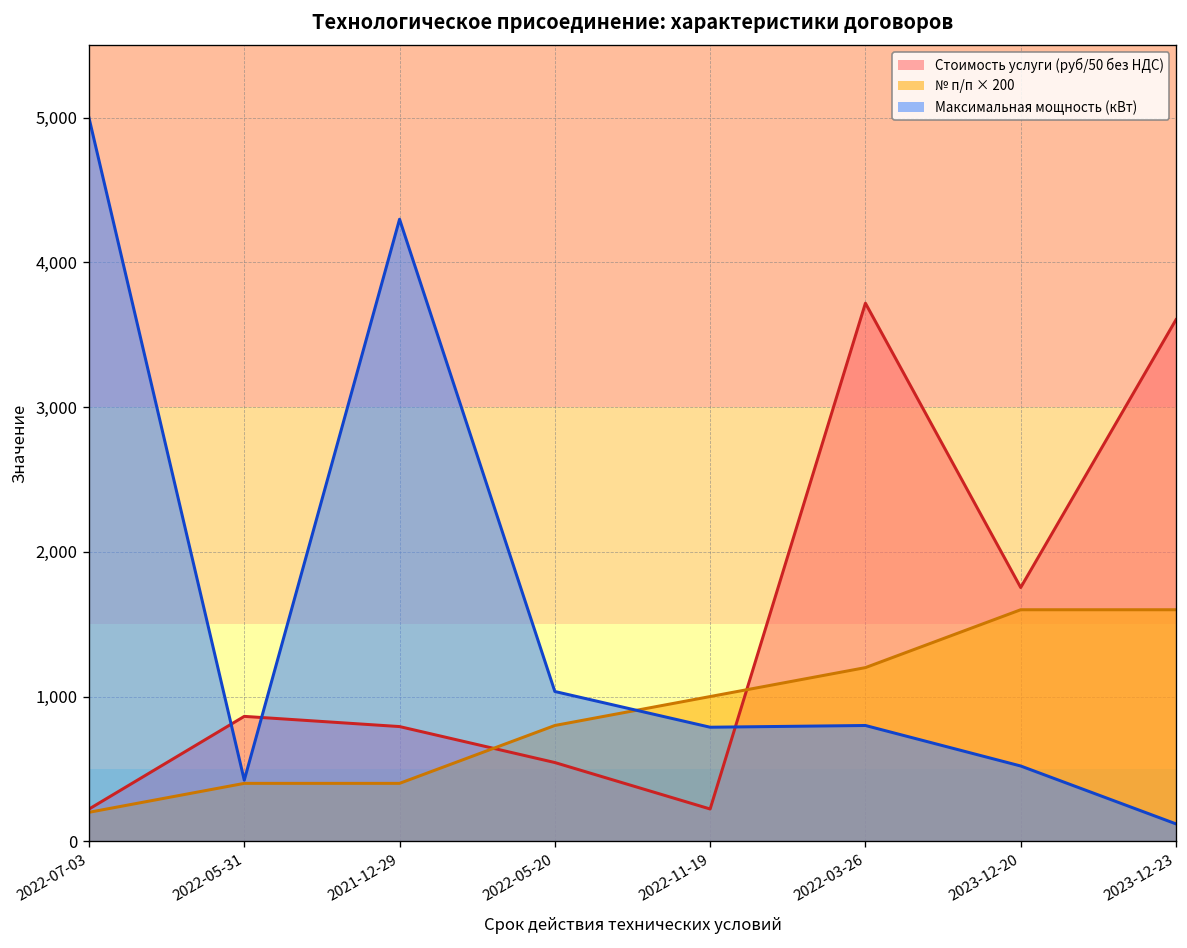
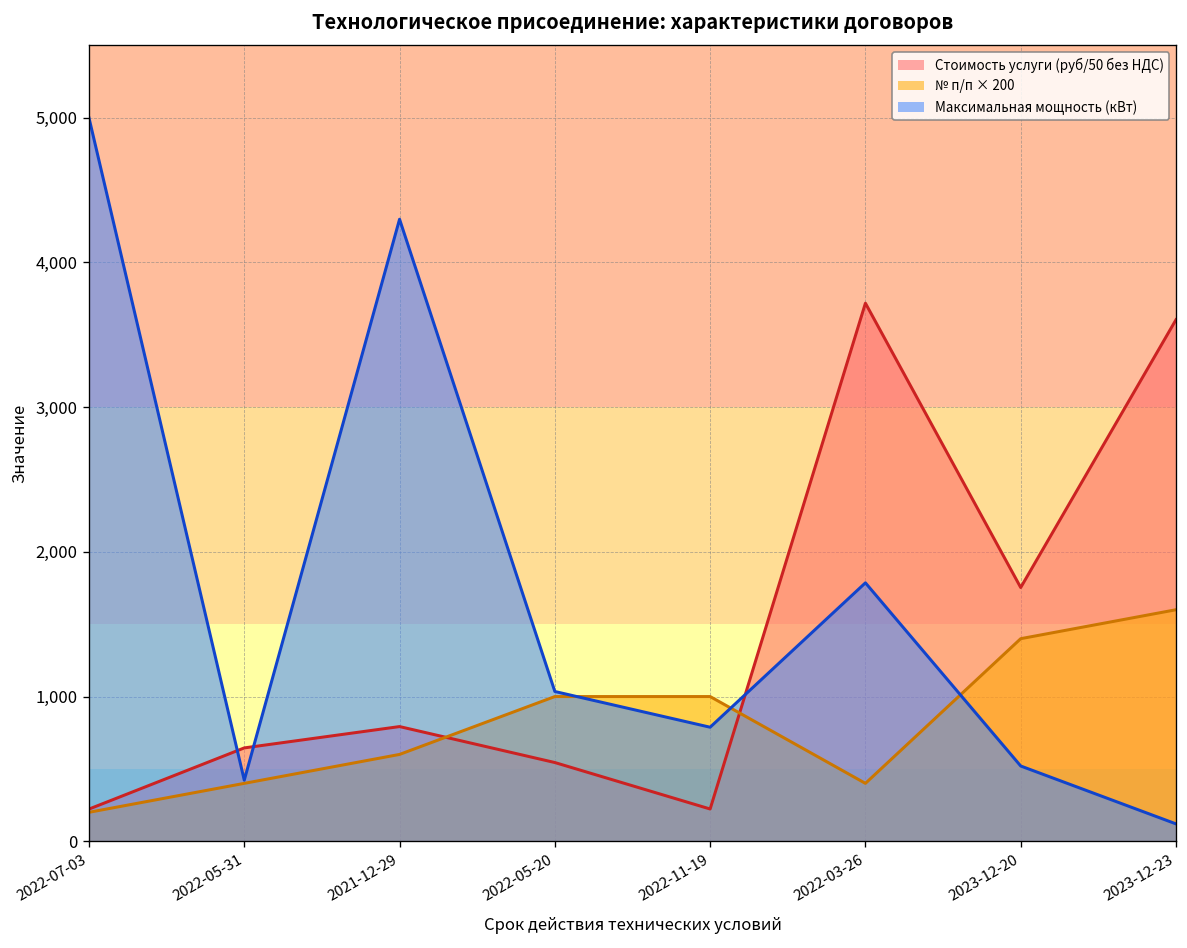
  {
    "Стоимость услуги (руб/50 без НДС)": {
      "2022-07-03": "220",
-     "2022-05-31": "860",
+     "2022-05-31": "650",
      "2021-12-29": "790",
      "2022-05-20": "540",
      "2022-11-19": "220",
      "2022-03-26": "3,720",
      "2023-12-20": "1,750",
      "2023-12-23": "3,600"
    },
    "№ п/п × 200": {
      "2022-07-03": "200",
      "2022-05-31": "400",
-     "2021-12-29": "400",
-     "2022-05-20": "800",
+     "2021-12-29": "600",
+     "2022-05-20": "1,000",
      "2022-11-19": "1,000",
-     "2022-03-26": "1,200",
-     "2023-12-20": "1,600",
+     "2022-03-26": "400",
+     "2023-12-20": "1,400",
      "2023-12-23": "1,600"
    },
    "Максимальная мощность (кВт)": {
      "2022-07-03": "5,000",
      "2022-05-31": "420",
      "2021-12-29": "4,300",
      "2022-05-20": "1,040",
      "2022-11-19": "790",
-     "2022-03-26": "800",
+     "2022-03-26": "1,790",
      "2023-12-20": "520",
      "2023-12-23": "120"
    }
  }
